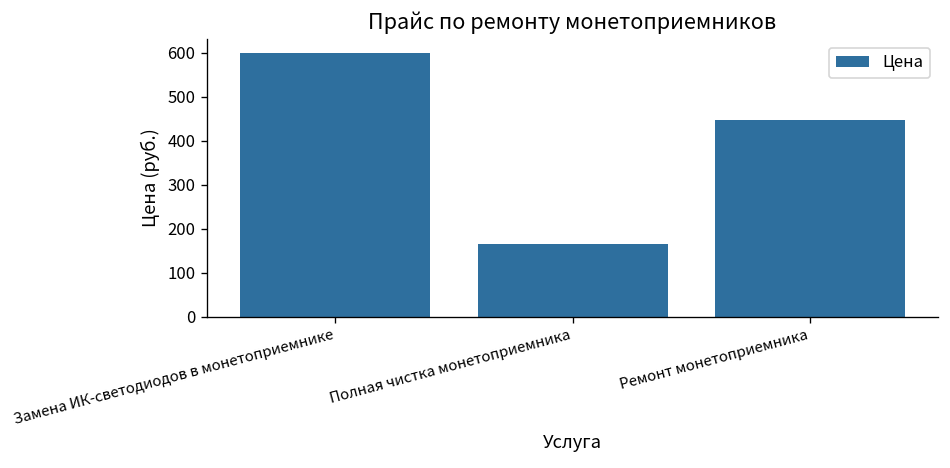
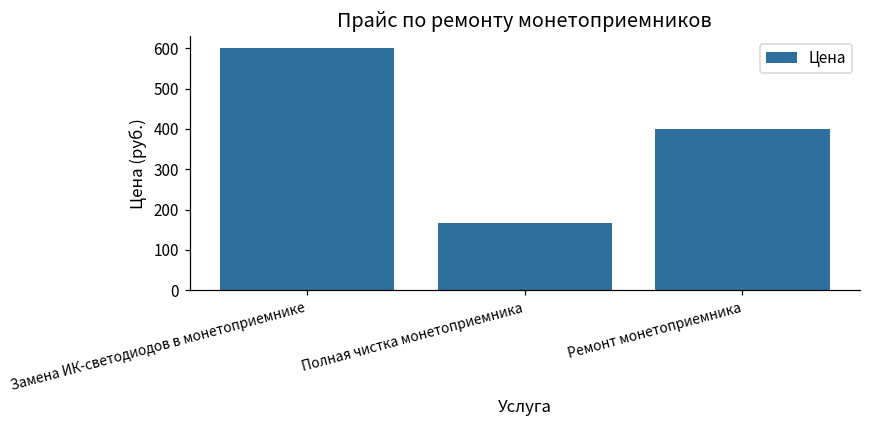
  {
    "Замена ИК-светодиодов в монетоприемнике": 600,
    "Полная чистка монетоприемника": 170,
-   "Ремонт монетоприемника": 450
+   "Ремонт монетоприемника": 400
  }
